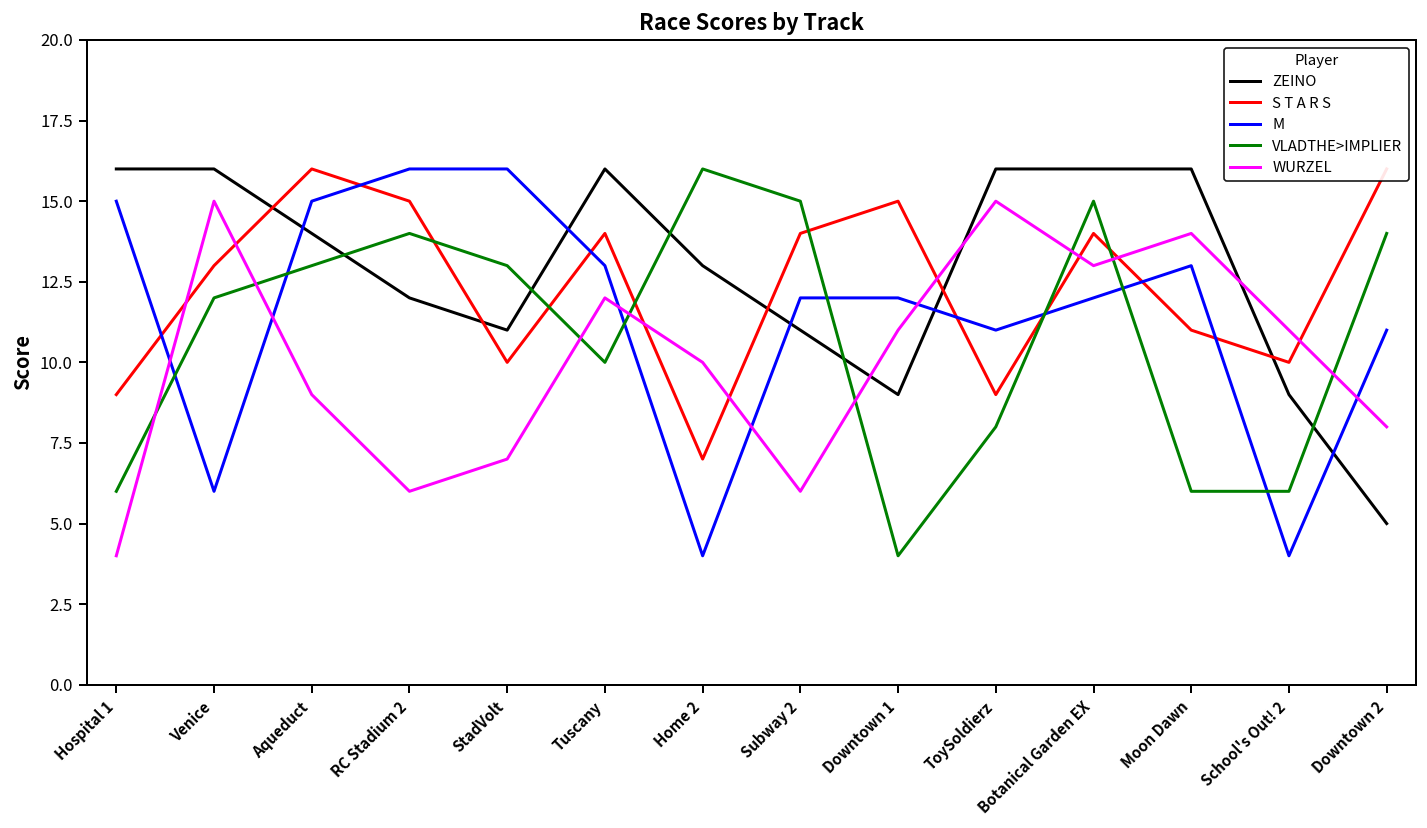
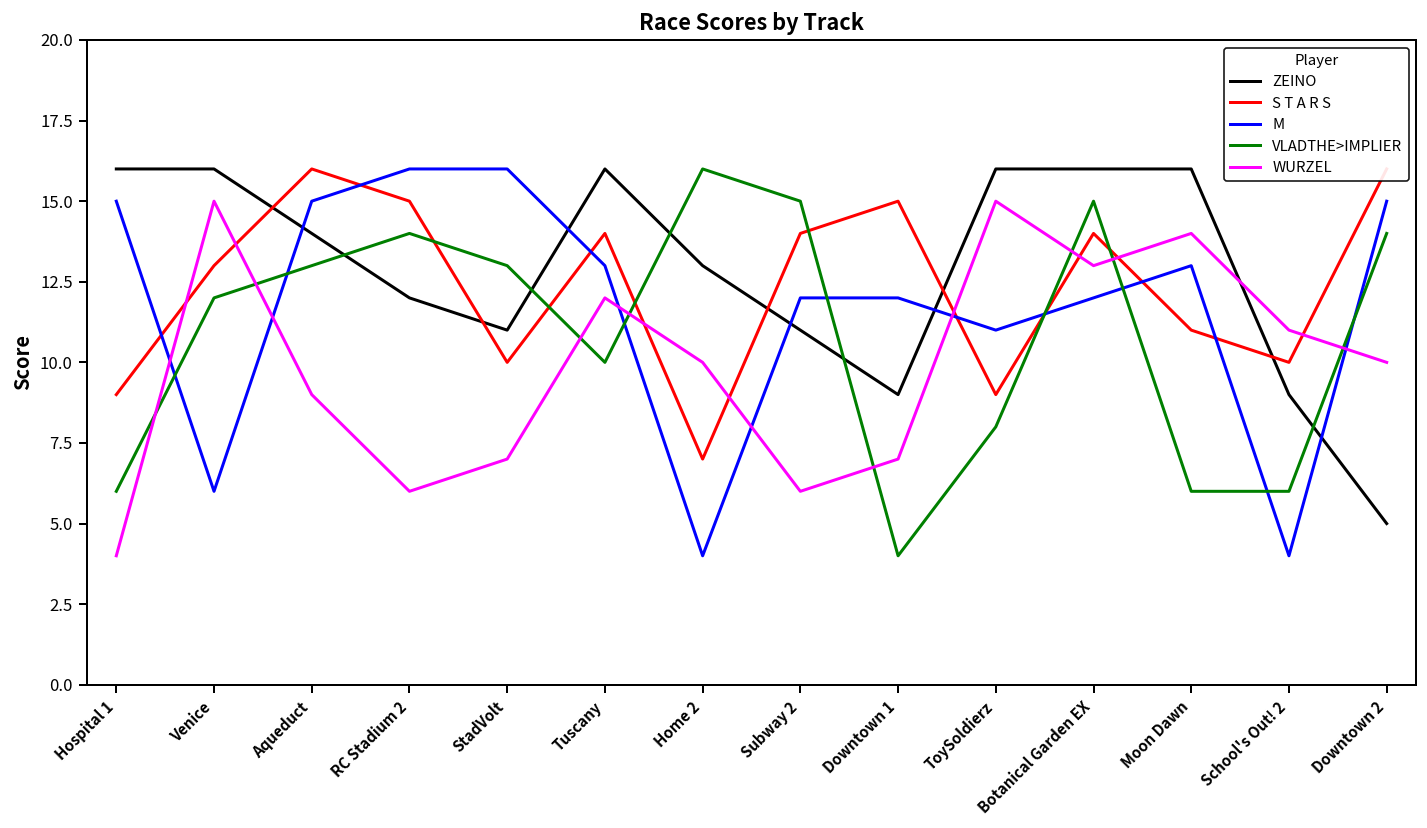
  {
    "ZEINO": {
      "Hospital 1": 16,
      "Venice": 16,
      "Aqueduct": 14,
      "RC Stadium 2": 12,
      "StadVolt": 11,
      "Tuscany": 16,
      "Home 2": 13,
      "Subway 2": 11,
      "Downtown 1": 9,
      "ToySoldierz": 16,
      "Botanical Garden EX": 16,
      "Moon Dawn": 16,
      "School's Out! 2": 9,
      "Downtown 2": 5
    },
    "S T A R S": {
      "Hospital 1": 9,
      "Venice": 13,
      "Aqueduct": 16,
      "RC Stadium 2": 15,
      "StadVolt": 10,
      "Tuscany": 14,
      "Home 2": 7,
      "Subway 2": 14,
      "Downtown 1": 15,
      "ToySoldierz": 9,
      "Botanical Garden EX": 14,
      "Moon Dawn": 11,
      "School's Out! 2": 10
    },
    "M": {
      "Hospital 1": 15,
      "Venice": 6,
      "Aqueduct": 15,
      "RC Stadium 2": 16,
      "StadVolt": 16,
      "Tuscany": 13,
      "Home 2": 4,
      "Subway 2": 12,
      "Downtown 1": 12,
      "ToySoldierz": 11,
      "Botanical Garden EX": 12,
      "Moon Dawn": 13,
      "School's Out! 2": 4,
-     "Downtown 2": 11
+     "Downtown 2": 15
    },
    "VLADTHE>IMPLIER": {
      "Hospital 1": 6,
      "Venice": 12,
      "Aqueduct": 13,
      "RC Stadium 2": 14,
      "StadVolt": 13,
      "Tuscany": 10,
      "Home 2": 16,
      "Subway 2": 15,
      "Downtown 1": 4,
      "ToySoldierz": 8,
      "Botanical Garden EX": 15,
      "Moon Dawn": 6,
      "School's Out! 2": 6,
      "Downtown 2": 14
    },
    "WURZEL": {
      "Hospital 1": 4,
      "Venice": 15,
      "Aqueduct": 9,
      "RC Stadium 2": 6,
      "StadVolt": 7,
      "Tuscany": 12,
      "Home 2": 10,
      "Subway 2": 6,
-     "Downtown 1": 11,
+     "Downtown 1": 7,
      "ToySoldierz": 15,
      "Botanical Garden EX": 13,
      "Moon Dawn": 14,
      "School's Out! 2": 11,
-     "Downtown 2": 8
+     "Downtown 2": 10
    }
  }
